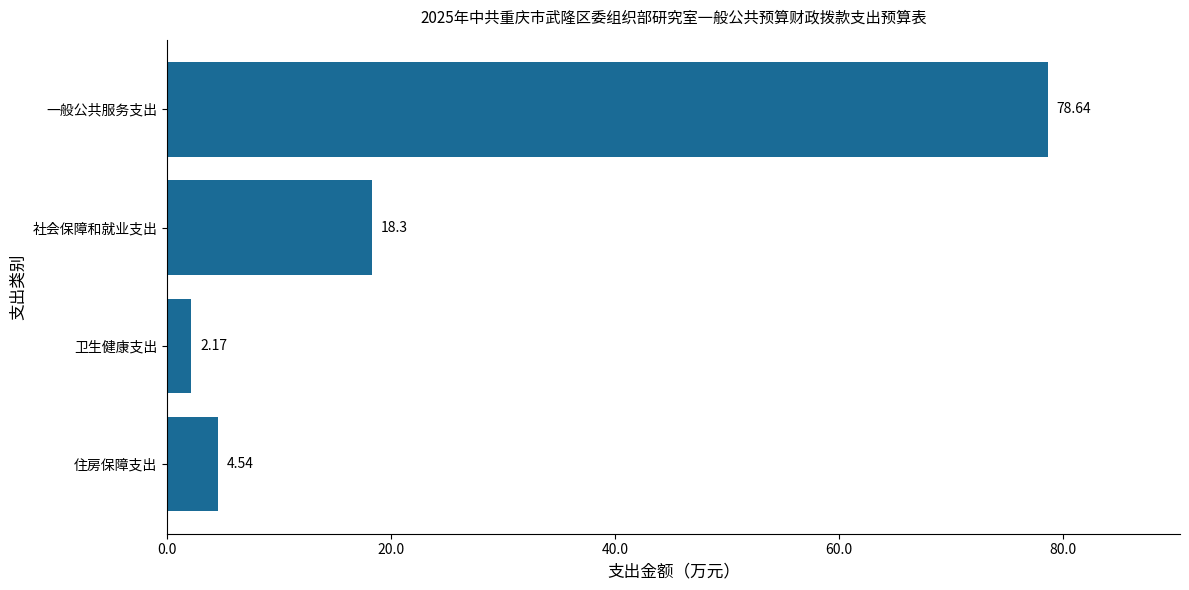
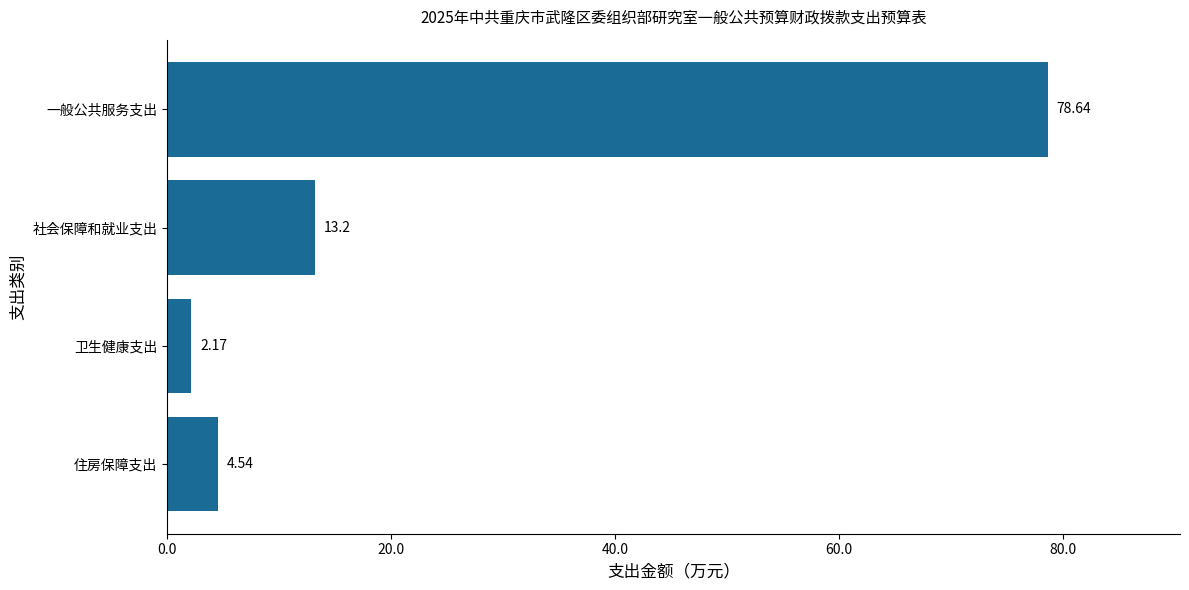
  {
    "一般公共服务支出": 78.64,
-   "社会保障和就业支出": 18.3,
+   "社会保障和就业支出": 13.2,
    "卫生健康支出": 2.17,
    "住房保障支出": 4.54
  }
